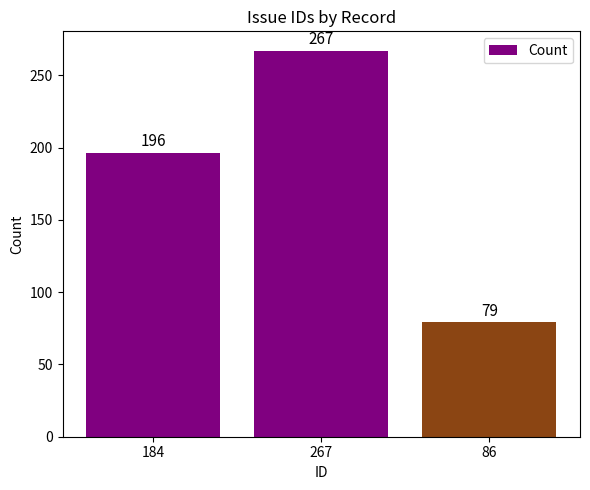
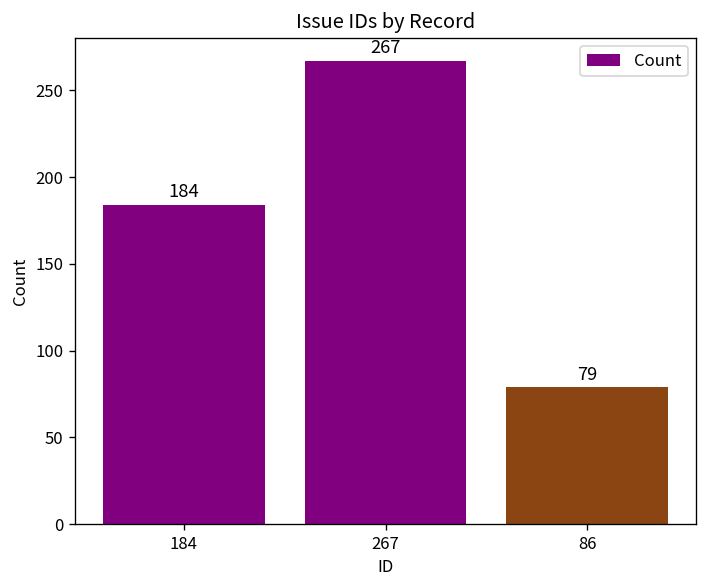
  {
-   "184": 196,
+   "184": 184,
    "267": 267,
    "86": 79
  }
